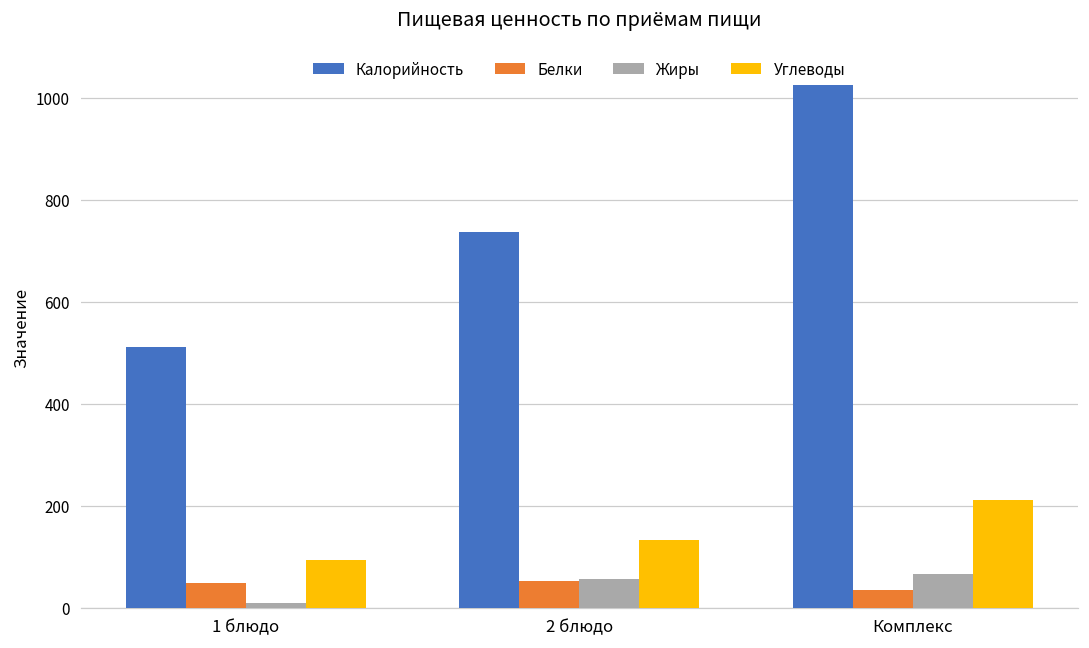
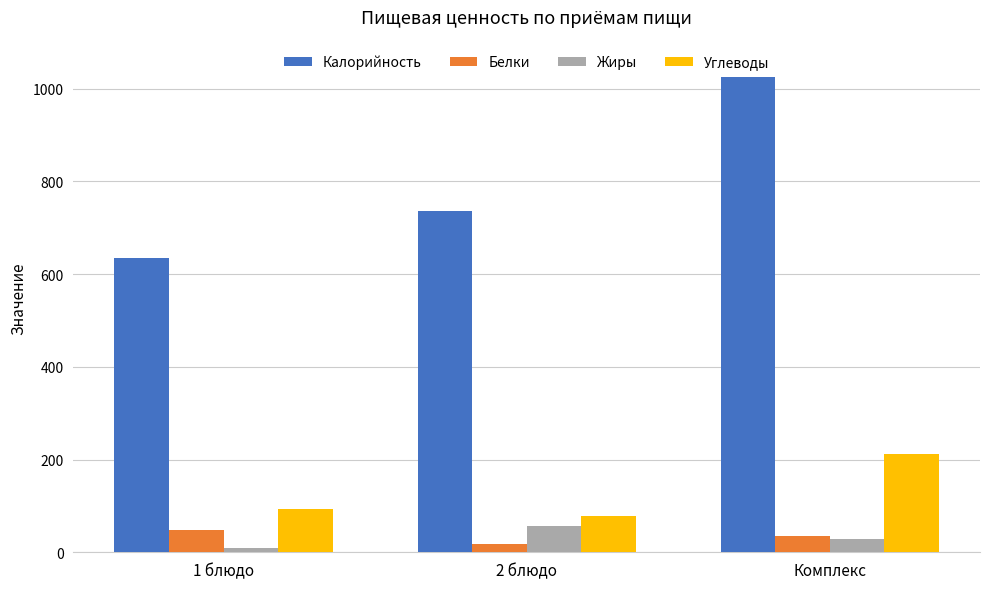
  {
    "Калорийность": {
-     "1 блюдо": 510,
+     "1 блюдо": 640,
      "2 блюдо": 740,
      "Комплекс": 1030
    },
    "Белки": {
      "1 блюдо": 50,
-     "2 блюдо": 50,
+     "2 блюдо": 20,
      "Комплекс": 40
    },
    "Жиры": {
      "1 блюдо": 10,
      "2 блюдо": 60,
-     "Комплекс": 70
+     "Комплекс": 30
    },
    "Углеводы": {
      "1 блюдо": 90,
-     "2 блюдо": 130,
+     "2 блюдо": 80,
      "Комплекс": 210
    }
  }
